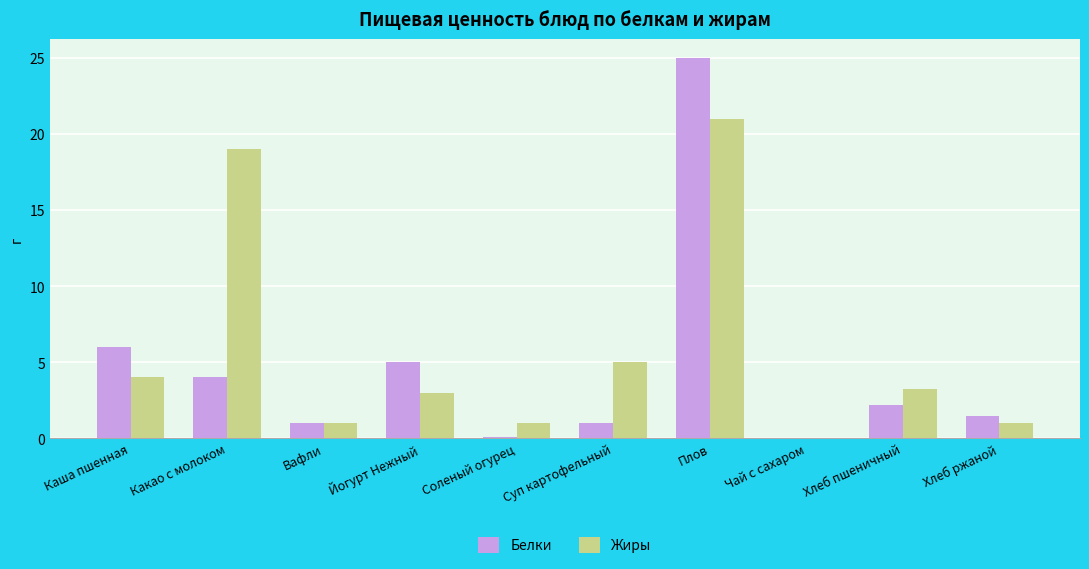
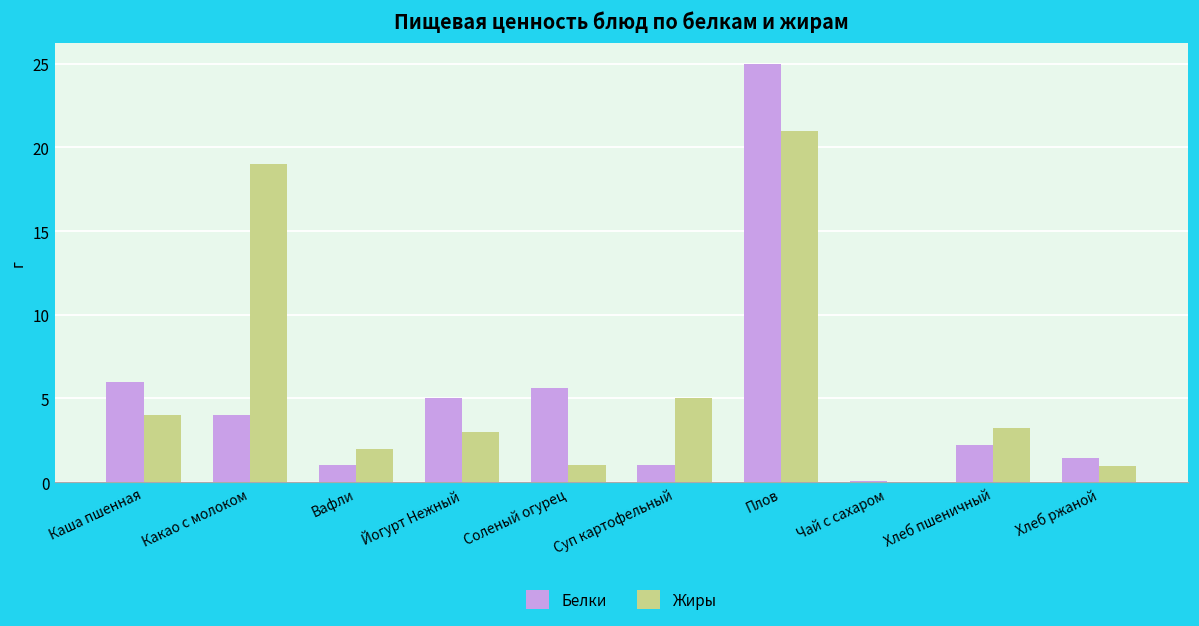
  {
    "Белки": {
      "Каша пшенная": 6.0,
      "Какао с молоком": 4.0,
      "Вафли": 1.0,
      "Йогурт Нежный": 5.0,
-     "Соленый огурец": 0.1,
+     "Соленый огурец": 5.6,
      "Суп картофельный": 1.0,
      "Плов": 25.0,
      "Хлеб пшеничный": 2.2,
      "Хлеб ржаной": 1.5
    },
    "Жиры": {
      "Каша пшенная": 4,
      "Какао с молоком": 19,
-     "Вафли": 1,
+     "Вафли": 2,
      "Йогурт Нежный": 3,
      "Соленый огурец": 1,
      "Суп картофельный": 5,
      "Плов": 21,
      "Чай с сахаром": 0,
      "Хлеб пшеничный": 3.2,
      "Хлеб ржаной": 1
    }
  }
